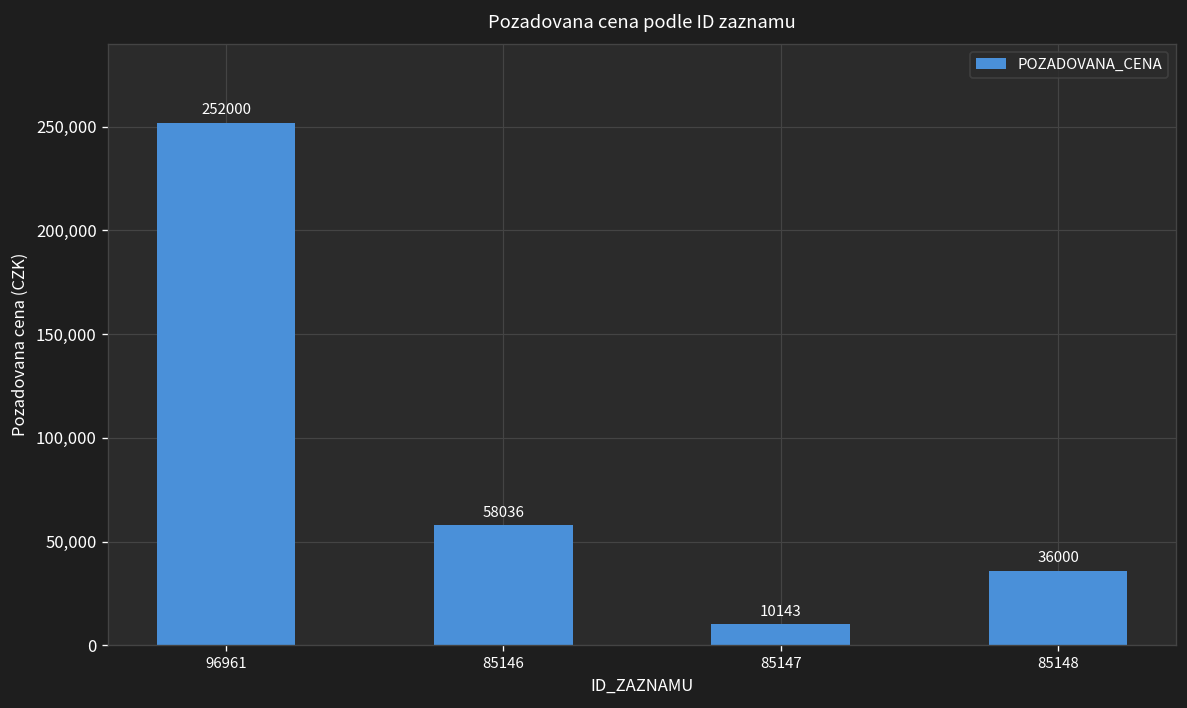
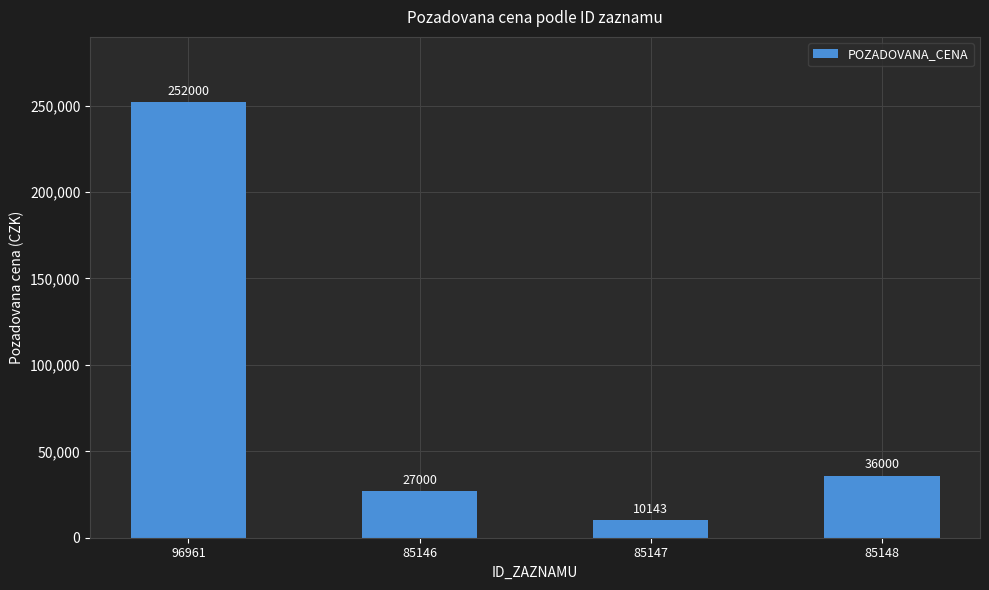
  {
    "96961": 252000,
-   "85146": 58036,
+   "85146": 27000,
    "85147": 10143,
    "85148": 36000
  }
